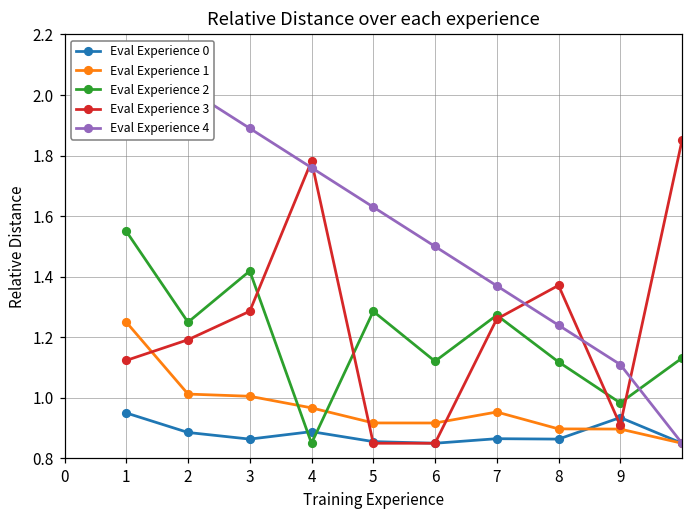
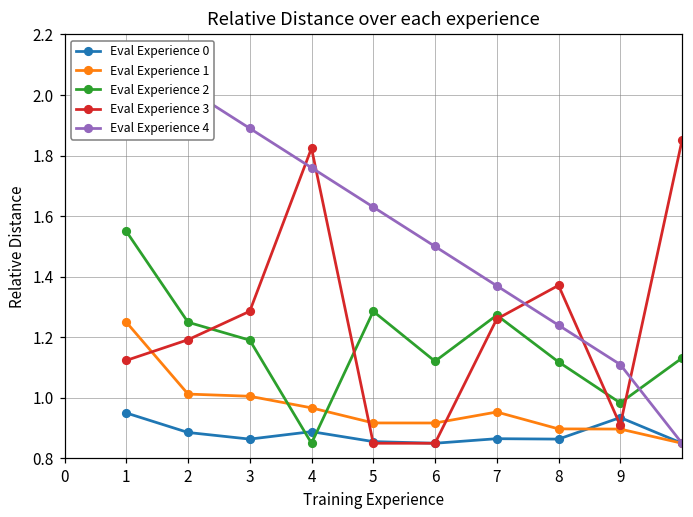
  {
    "Eval Experience 0": {
      "1": 0.95,
      "2": 0.89,
      "3": 0.86,
      "4": 0.89,
      "7": 0.87,
      "8": 0.86,
      "9": 0.93
    },
    "Eval Experience 1": {
      "1": 1.25,
      "2": 1.01,
      "3": 1.01,
      "4": 0.97,
      "5": 0.92,
      "6": 0.92,
      "7": 0.95,
      "8": 0.90,
      "9": 0.90
    },
    "Eval Experience 2": {
      "1": 1.55,
      "2": 1.25,
-     "3": 1.42,
+     "3": 1.19,
      "4": 0.85,
      "5": 1.29,
      "6": 1.12,
      "7": 1.27,
      "8": 1.12,
      "9": 0.98
    },
    "Eval Experience 3": {
      "1": 1.12,
      "2": 1.19,
      "3": 1.29,
-     "4": 1.78,
+     "4": 1.82,
      "7": 1.26,
      "8": 1.37,
      "9": 0.91
    },
    "Eval Experience 4": {
      "3": 1.89,
      "4": 1.76,
      "5": 1.63,
      "6": 1.50,
      "7": 1.37,
      "8": 1.24,
      "9": 1.11
    }
  }
